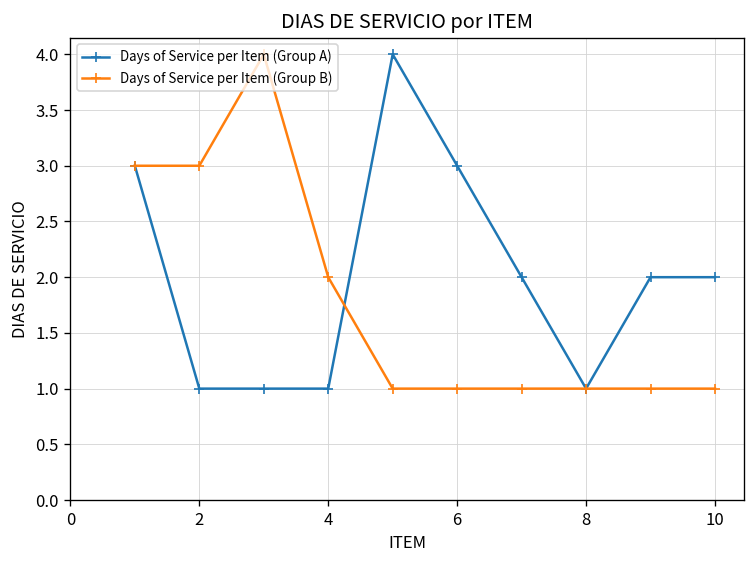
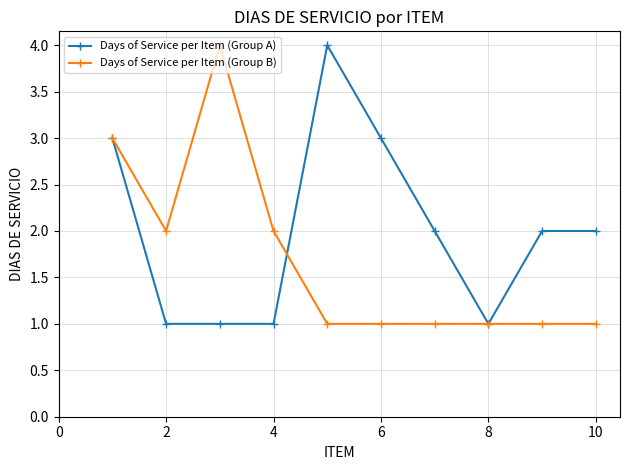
  {
    "Days of Service per Item (Group A)": {
      "2": 1,
      "4": 1,
      "6": 3,
      "10": 2
    },
    "Days of Service per Item (Group B)": {
-     "2": 3,
+     "2": 2,
      "4": 2,
      "6": 1,
      "10": 1
    }
  }
